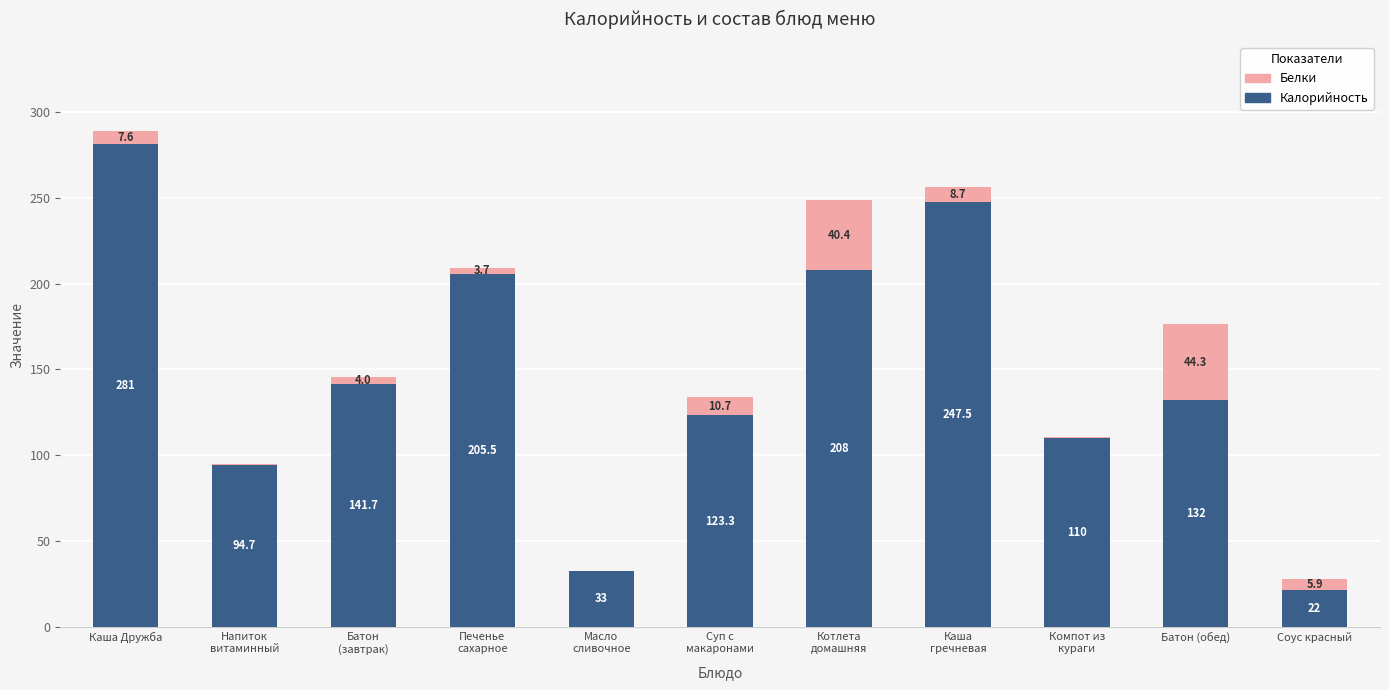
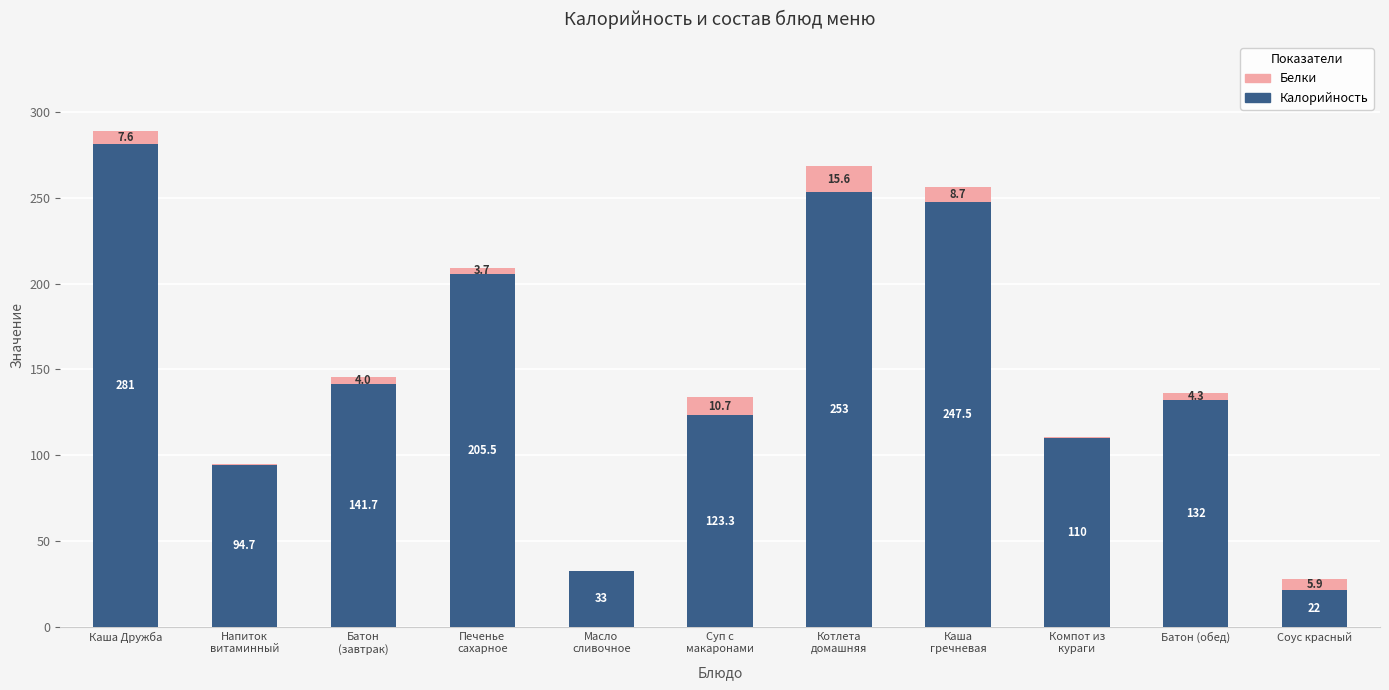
  {
    "Калорийность": {
      "Каша Дружба": 281,
      "Напиток витаминный": 94.7,
      "Батон (завтрак)": 141.7,
      "Печенье сахарное": 205.5,
      "Масло сливочное": 33,
      "Суп с макаронами": 123.3,
-     "Котлета домашняя": 208,
+     "Котлета домашняя": 253,
      "Каша гречневая": 247.5,
      "Компот из кураги": 110,
      "Батон (обед)": 132,
      "Соус красный": 22
    },
    "Белки": {
      "Каша Дружба": 7.6,
      "Батон (завтрак)": 4.0,
      "Печенье сахарное": 3.7,
      "Суп с макаронами": 10.7,
-     "Котлета домашняя": 40.4,
+     "Котлета домашняя": 15.6,
      "Каша гречневая": 8.7,
-     "Батон (обед)": 44.3,
+     "Батон (обед)": 4.3,
      "Соус красный": 5.9
    }
  }
